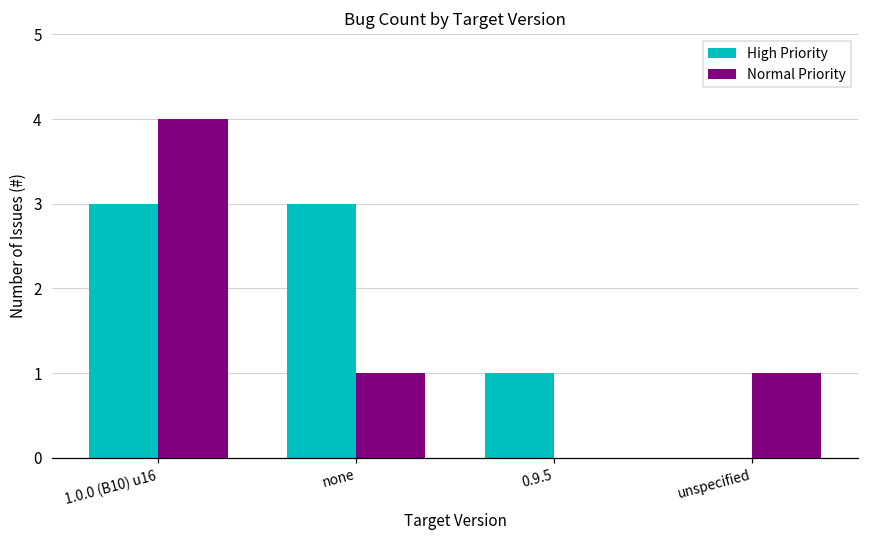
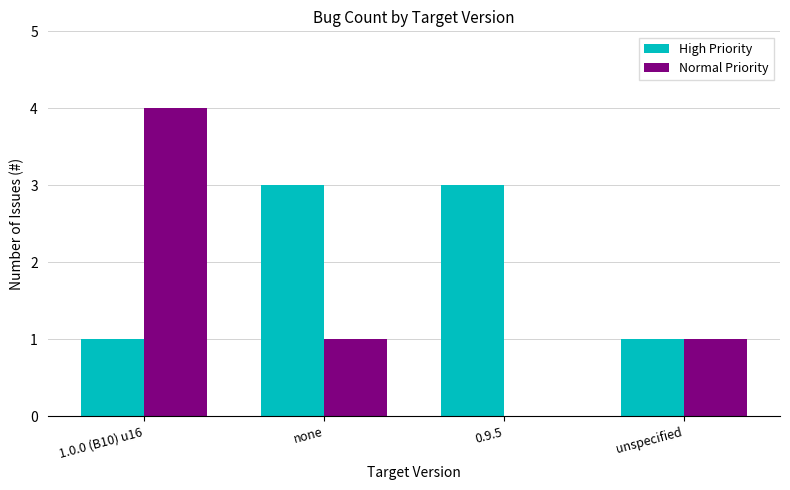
  {
    "High Priority": {
-     "1.0.0 (B10) u16": 3,
+     "1.0.0 (B10) u16": 1,
      "none": 3,
-     "0.9.5": 1,
-     "unspecified": 0
+     "0.9.5": 3,
+     "unspecified": 1
    },
    "Normal Priority": {
      "1.0.0 (B10) u16": 4,
      "none": 1,
      "0.9.5": 0,
      "unspecified": 1
    }
  }
